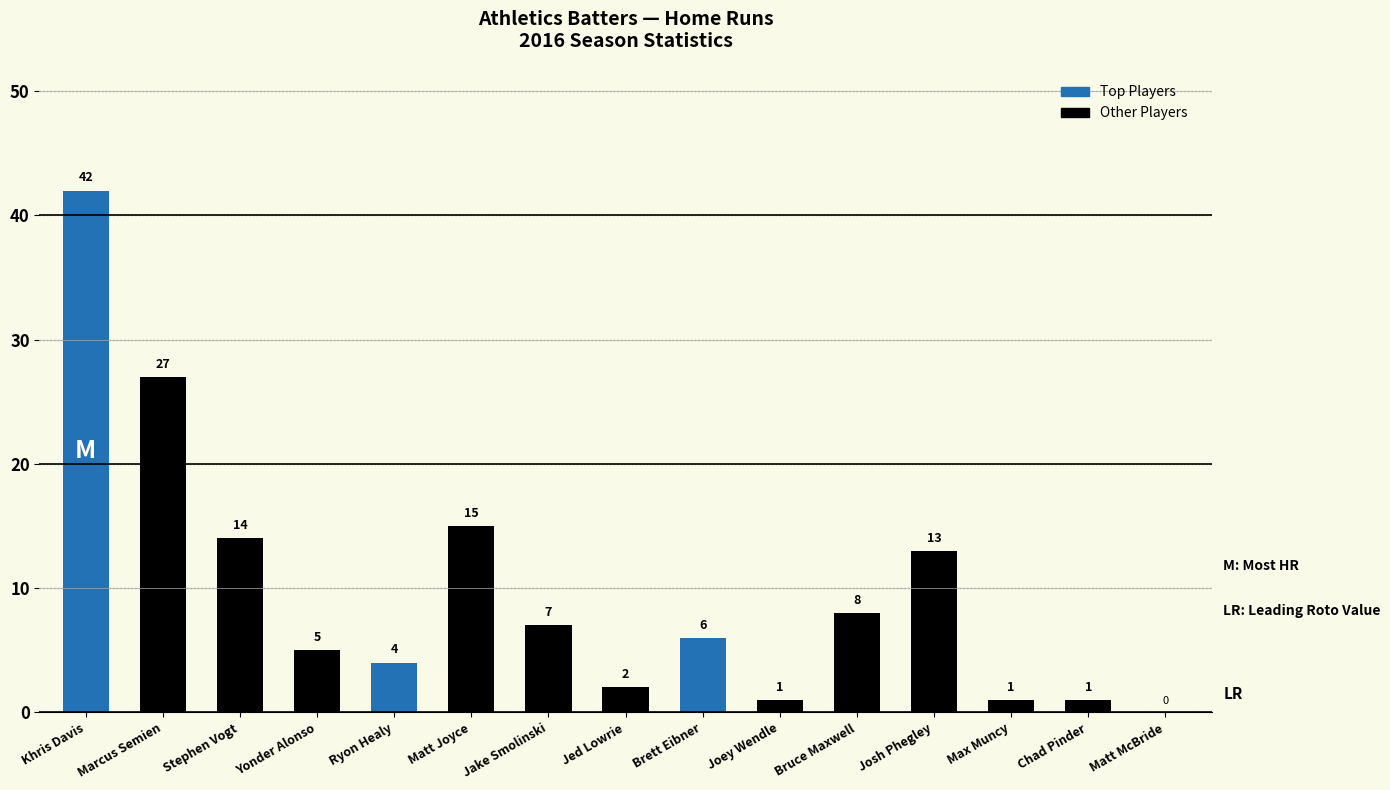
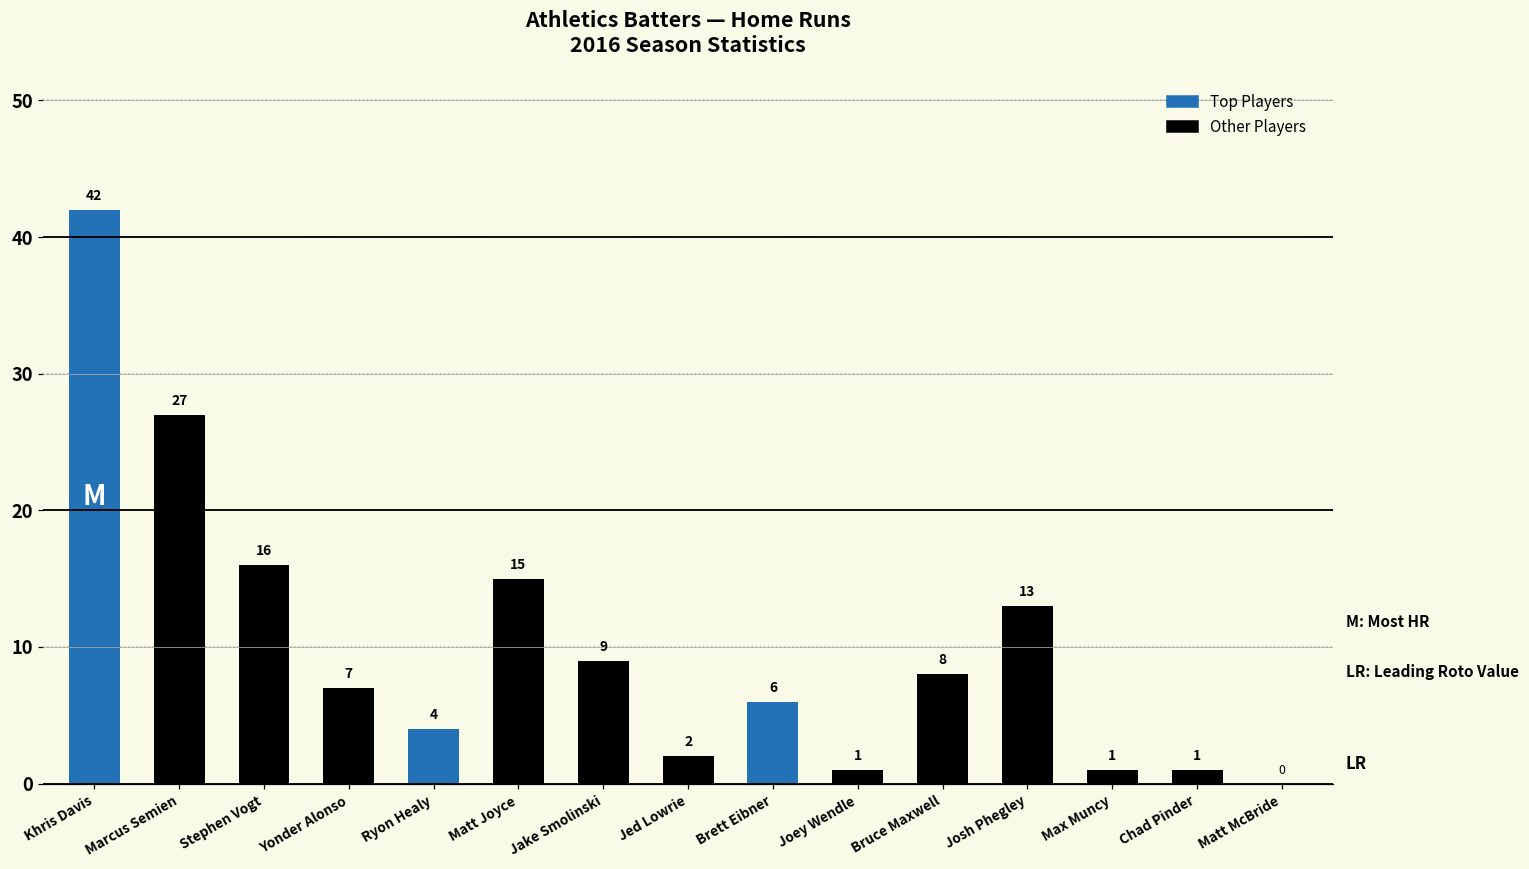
  {
    "Khris Davis": 42,
    "Marcus Semien": 27,
-   "Stephen Vogt": 14,
-   "Yonder Alonso": 5,
+   "Stephen Vogt": 16,
+   "Yonder Alonso": 7,
    "Ryon Healy": 4,
    "Matt Joyce": 15,
-   "Jake Smolinski": 7,
+   "Jake Smolinski": 9,
    "Jed Lowrie": 2,
    "Brett Eibner": 6,
    "Joey Wendle": 1,
    "Bruce Maxwell": 8,
    "Josh Phegley": 13,
    "Max Muncy": 1,
    "Chad Pinder": 1,
    "Matt McBride": 0
  }
